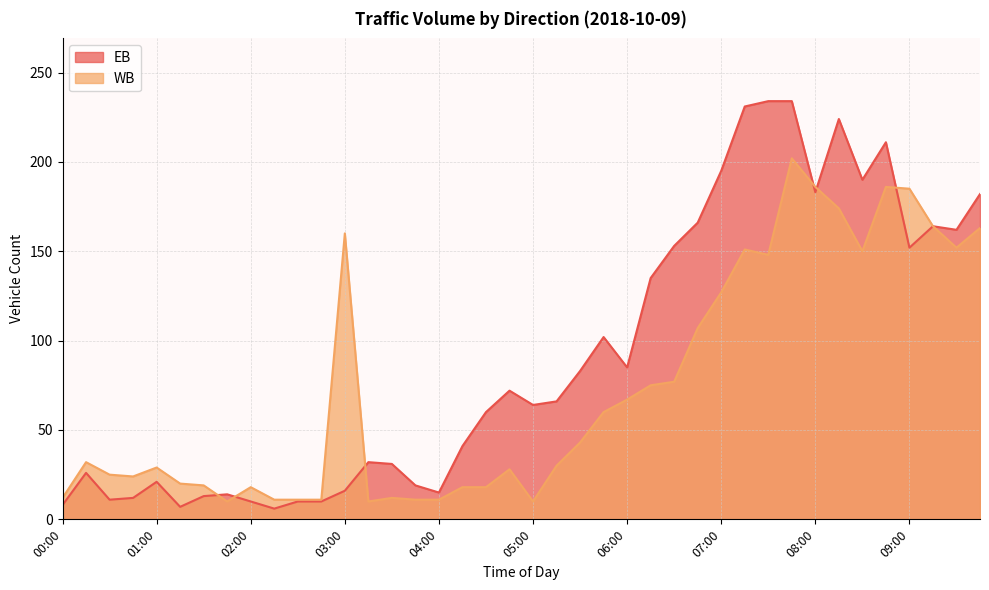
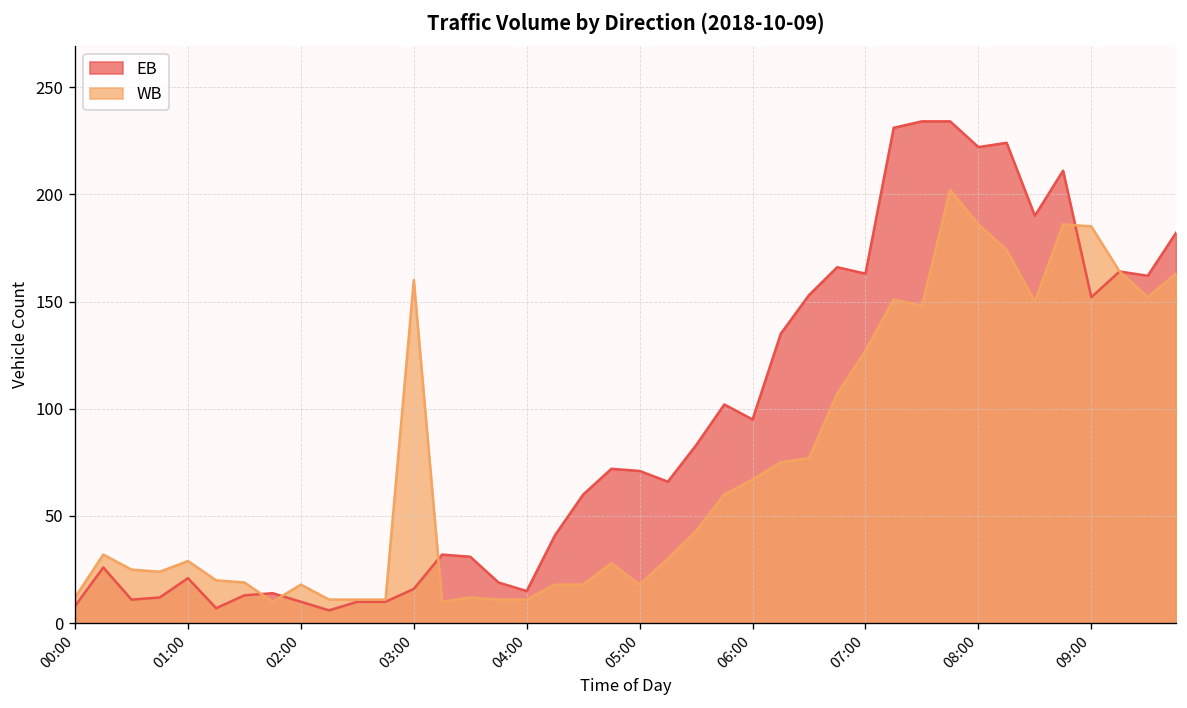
  {
    "EB": {
      "00:00": 8,
      "01:00": 21,
      "02:00": 10,
      "03:00": 16,
      "04:00": 15,
-     "05:00": 64,
-     "06:00": 85,
-     "07:00": 195,
-     "08:00": 183,
+     "05:00": 71,
+     "06:00": 95,
+     "07:00": 163,
+     "08:00": 222,
      "09:00": 152
    },
    "WB": {
      "00:00": 12,
      "01:00": 29,
      "02:00": 18,
      "03:00": 160,
      "04:00": 11,
-     "05:00": 10,
+     "05:00": 18,
      "06:00": 67,
      "07:00": 127,
      "08:00": 186,
      "09:00": 185
    }
  }
